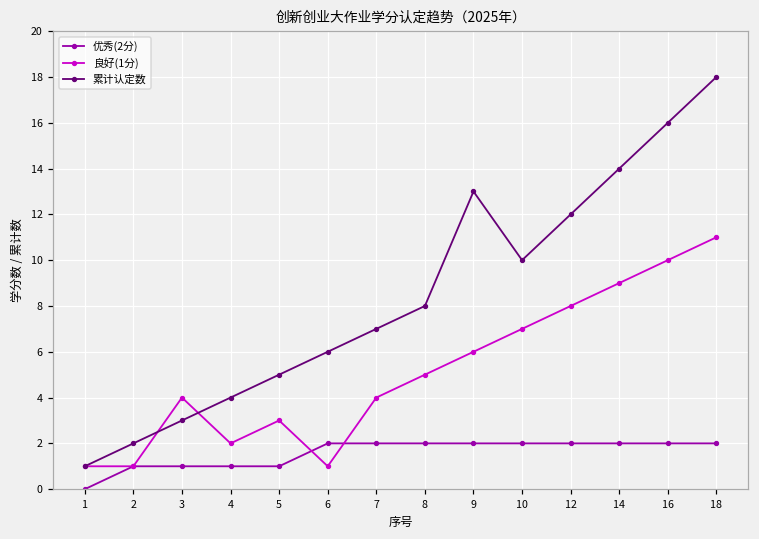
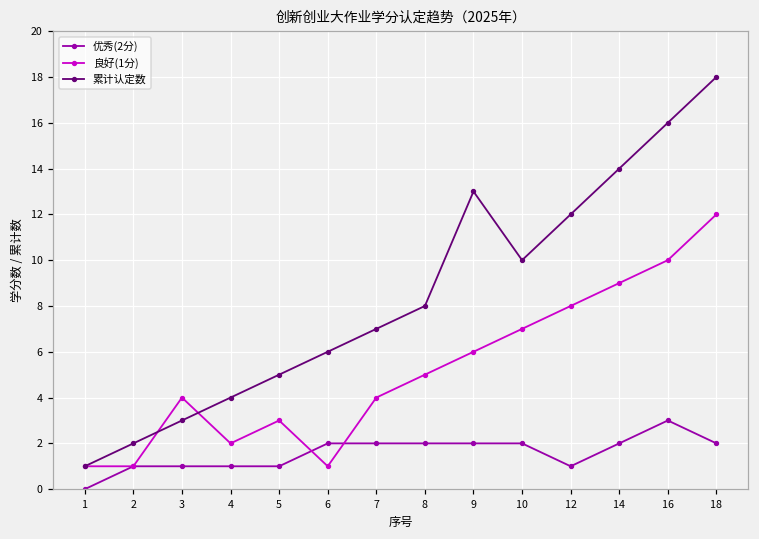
  {
    "优秀(2分)": {
      "1": 0,
      "3": 1,
      "4": 1,
      "5": 1,
      "6": 2,
      "7": 2,
      "8": 2,
      "9": 2,
      "10": 2,
-     "12": 2,
+     "12": 1,
      "14": 2,
-     "16": 2,
+     "16": 3,
      "18": 2
    },
    "良好(1分)": {
      "3": 4,
      "4": 2,
      "5": 3,
      "6": 1,
      "7": 4,
      "8": 5,
      "9": 6,
      "10": 7,
      "12": 8,
      "14": 9,
      "16": 10,
-     "18": 11
+     "18": 12
    },
    "累计认定数": {
      "2": 2,
      "3": 3,
      "4": 4,
      "5": 5,
      "6": 6,
      "7": 7,
      "8": 8,
      "9": 13,
      "10": 10,
      "12": 12,
      "14": 14,
      "16": 16,
      "18": 18
    }
  }
